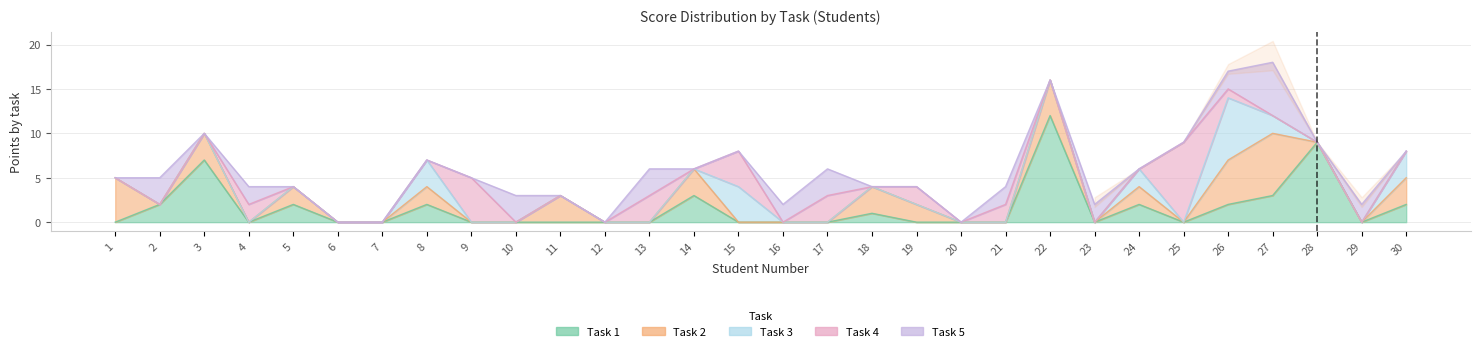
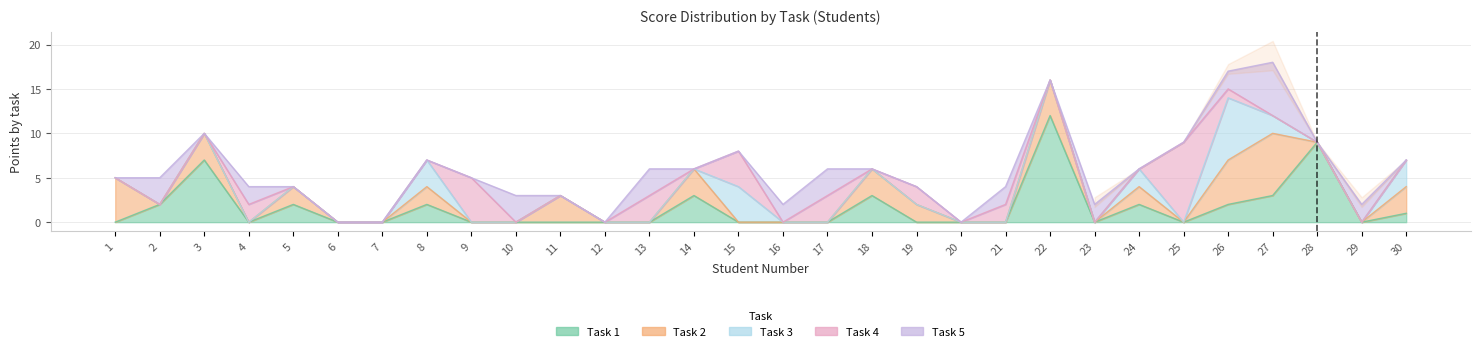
  {
    "Task 1": {
      "1": 0,
      "3": 7,
      "5": 2,
      "8": 2,
      "11": 0,
      "14": 3,
-     "18": 1,
+     "18": 3,
      "19": 0,
      "22": 12,
      "24": 2,
      "26": 2,
      "27": 3,
-     "30": 2
+     "30": 1
    }
  }
